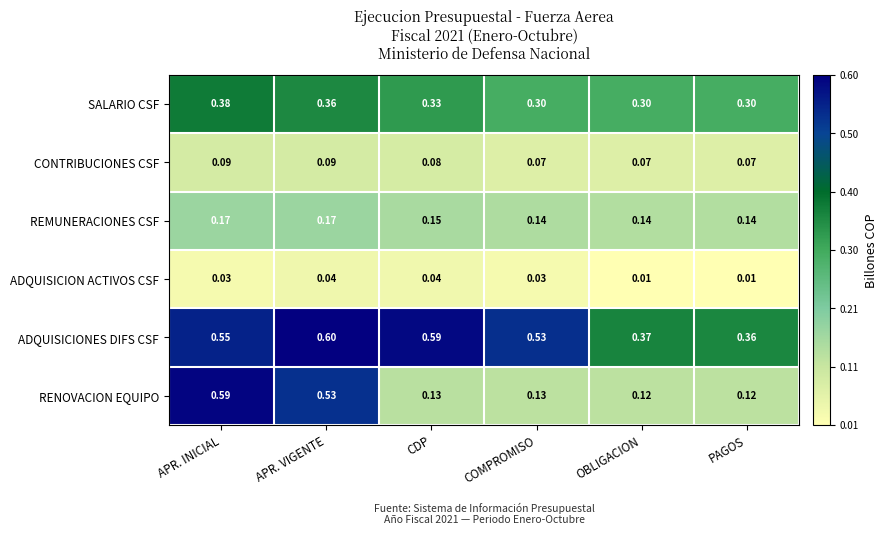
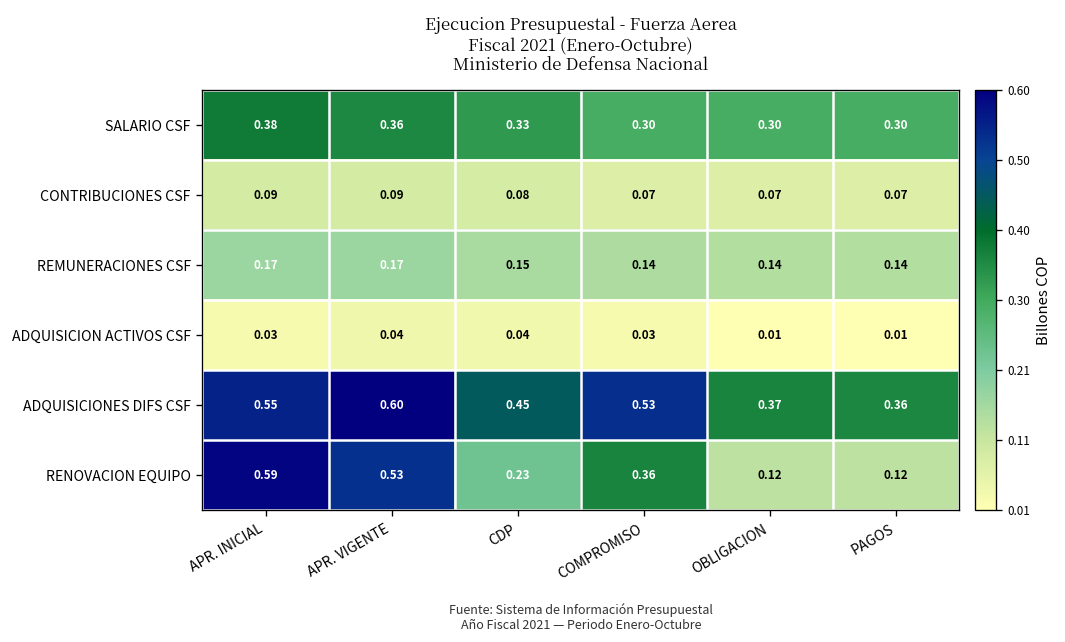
  {
    "SALARIO CSF": {
      "APR. INICIAL": 0.38,
      "APR. VIGENTE": 0.36,
      "CDP": 0.33,
      "COMPROMISO": 0.30,
      "OBLIGACION": 0.30,
      "PAGOS": 0.30
    },
    "CONTRIBUCIONES CSF": {
      "APR. INICIAL": 0.09,
      "APR. VIGENTE": 0.09,
      "CDP": 0.08,
      "COMPROMISO": 0.07,
      "OBLIGACION": 0.07,
      "PAGOS": 0.07
    },
    "REMUNERACIONES CSF": {
      "APR. INICIAL": 0.17,
      "APR. VIGENTE": 0.17,
      "CDP": 0.15,
      "COMPROMISO": 0.14,
      "OBLIGACION": 0.14,
      "PAGOS": 0.14
    },
    "ADQUISICION ACTIVOS CSF": {
      "APR. INICIAL": 0.03,
      "APR. VIGENTE": 0.04,
      "CDP": 0.04,
      "COMPROMISO": 0.03,
      "OBLIGACION": 0.01,
      "PAGOS": 0.01
    },
    "ADQUISICIONES DIFS CSF": {
      "APR. INICIAL": 0.55,
      "APR. VIGENTE": 0.60,
-     "CDP": 0.59,
+     "CDP": 0.45,
      "COMPROMISO": 0.53,
      "OBLIGACION": 0.37,
      "PAGOS": 0.36
    },
    "RENOVACION EQUIPO": {
      "APR. INICIAL": 0.59,
      "APR. VIGENTE": 0.53,
-     "CDP": 0.13,
-     "COMPROMISO": 0.13,
+     "CDP": 0.23,
+     "COMPROMISO": 0.36,
      "OBLIGACION": 0.12,
      "PAGOS": 0.12
    }
  }
